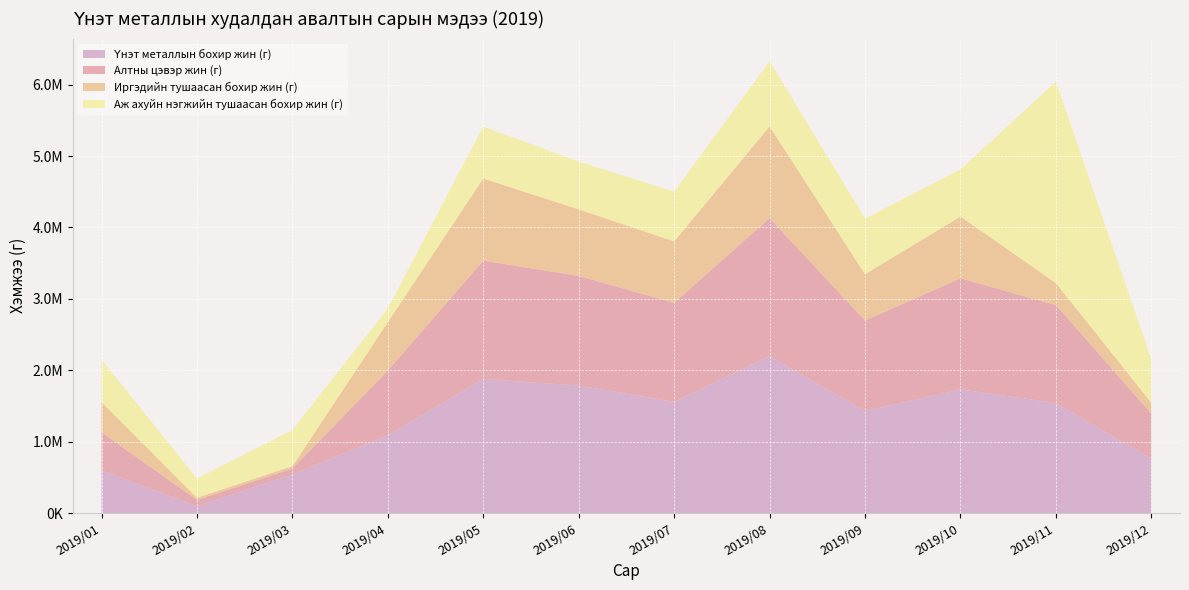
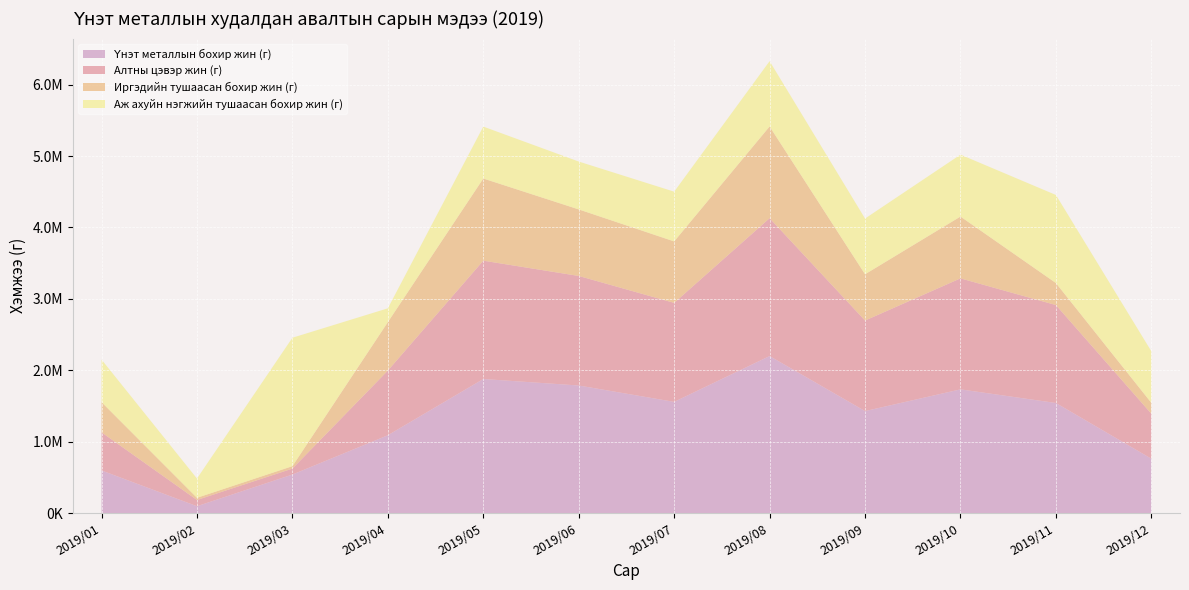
  {
    "Аж ахуйн нэгжийн тушаасан бохир жин (г)": {
      "2019/01": 600000,
      "2019/02": 300000,
-     "2019/03": 500000,
+     "2019/03": 1800000,
      "2019/04": 200000,
      "2019/05": 700000,
      "2019/06": 700000,
      "2019/07": 700000,
      "2019/08": 900000,
      "2019/09": 800000,
-     "2019/10": 700000,
-     "2019/11": 2800000,
-     "2019/12": 600000
+     "2019/10": 900000,
+     "2019/11": 1200000,
+     "2019/12": 700000
    }
  }
